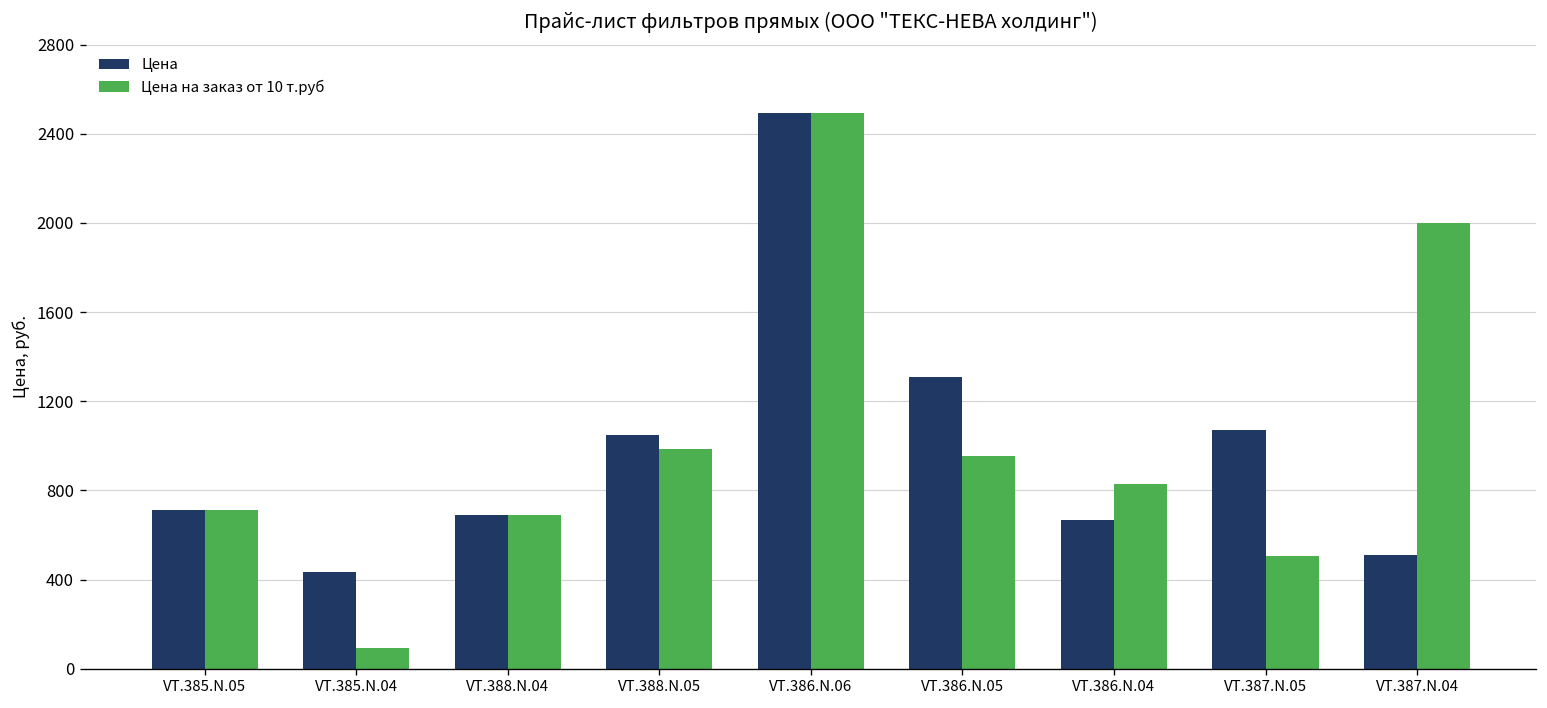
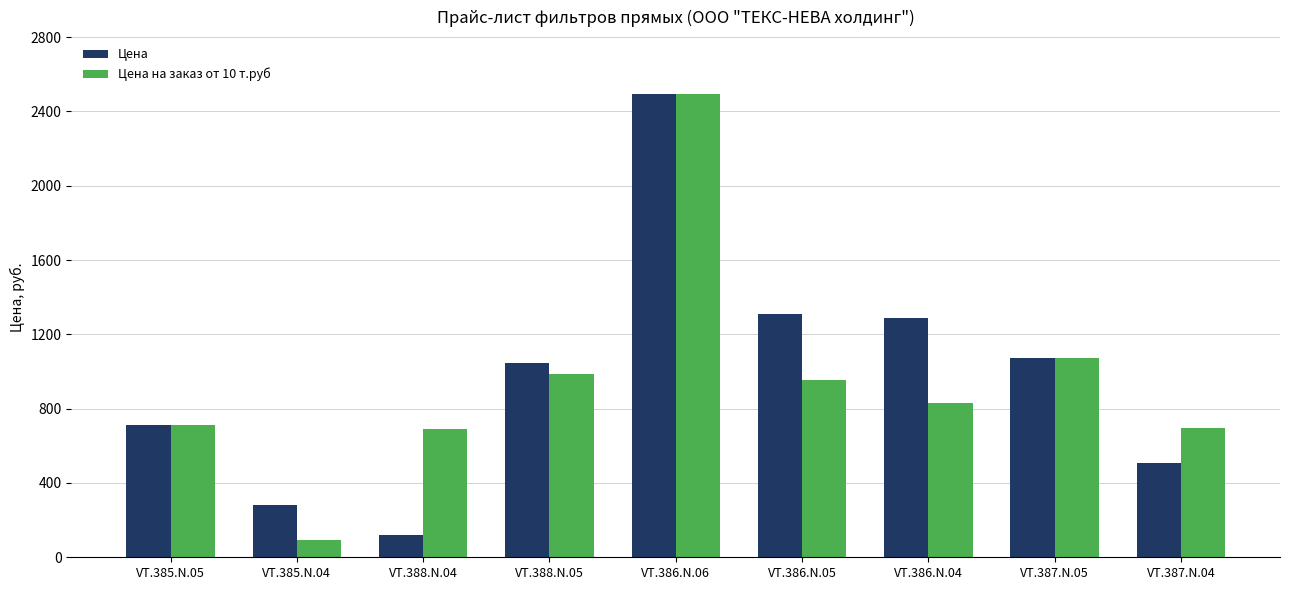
  {
    "Цена": {
      "VT.385.N.05": 710,
-     "VT.385.N.04": 430,
-     "VT.388.N.04": 690,
+     "VT.385.N.04": 280,
+     "VT.388.N.04": 120,
      "VT.388.N.05": 1050,
      "VT.386.N.06": 2490,
      "VT.386.N.05": 1310,
-     "VT.386.N.04": 670,
+     "VT.386.N.04": 1290,
      "VT.387.N.05": 1070,
      "VT.387.N.04": 510
    },
    "Цена на заказ от 10 т.руб": {
      "VT.385.N.05": 710,
      "VT.385.N.04": 90,
      "VT.388.N.04": 690,
      "VT.388.N.05": 990,
      "VT.386.N.06": 2490,
      "VT.386.N.05": 960,
      "VT.386.N.04": 830,
-     "VT.387.N.05": 510,
-     "VT.387.N.04": 2000
+     "VT.387.N.05": 1070,
+     "VT.387.N.04": 690
    }
  }
